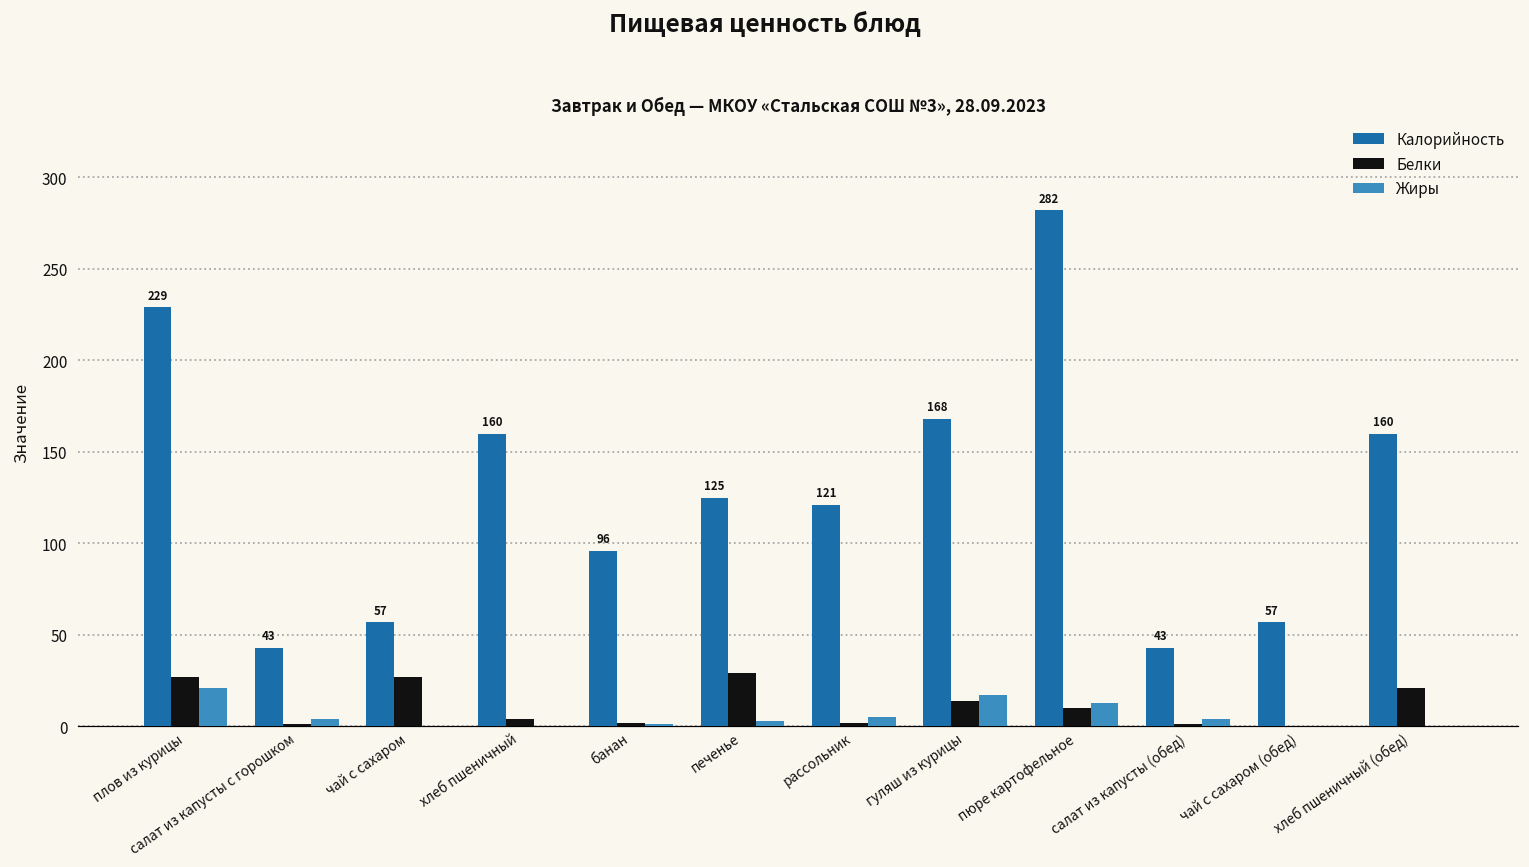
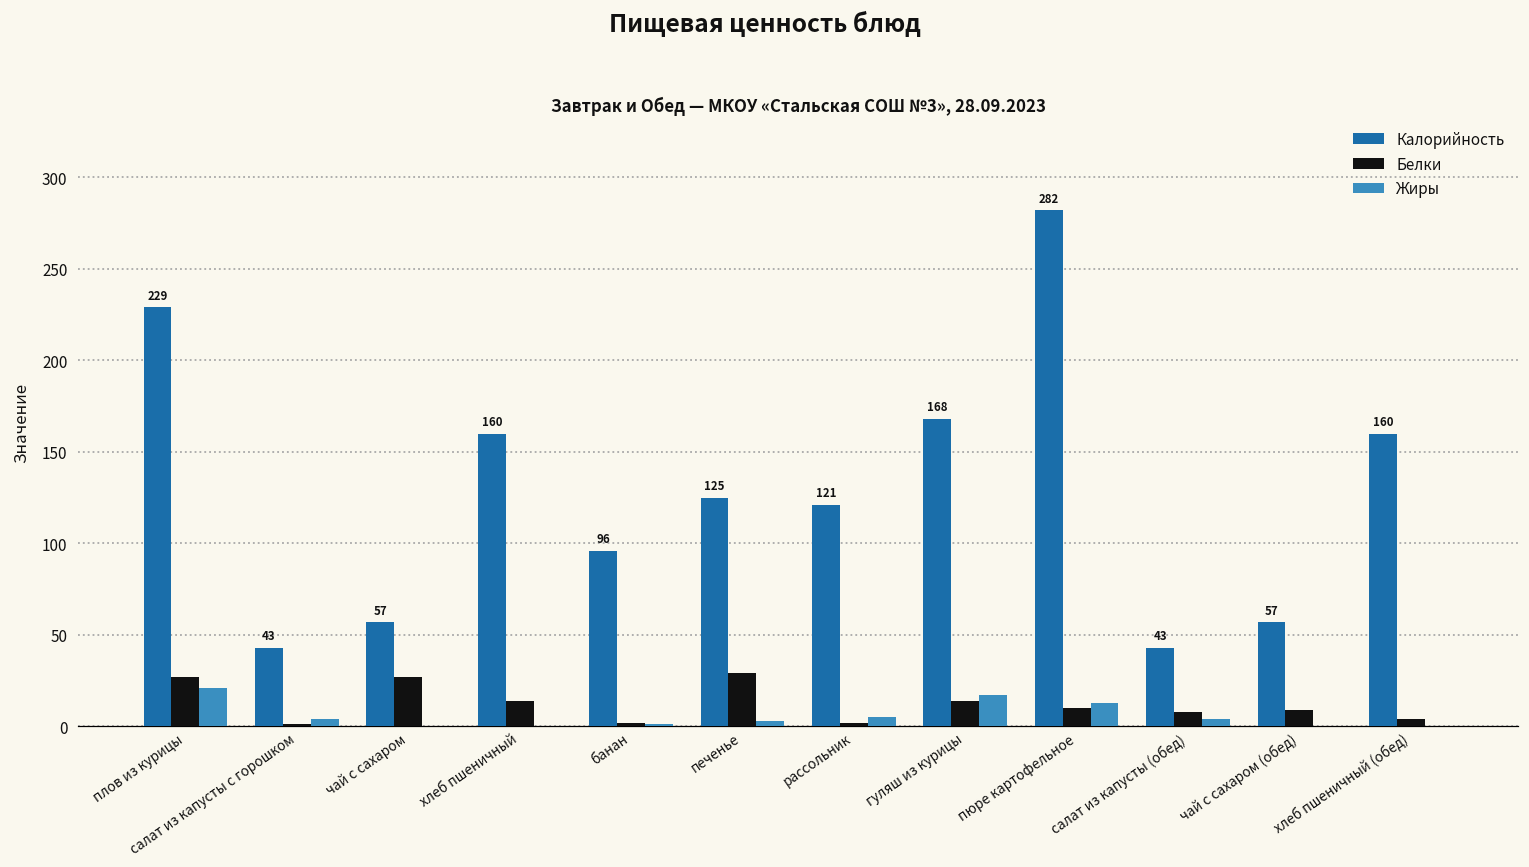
  {
    "Белки": {
      "плов из курицы": 27,
      "чай с сахаром": 27,
-     "хлеб пшеничный": 4,
+     "хлеб пшеничный": 14,
      "банан": 2,
      "печенье": 29,
      "рассольник": 2,
      "гуляш из курицы": 14,
      "пюре картофельное": 10,
-     "салат из капусты (обед)": 1,
-     "чай с сахаром (обед)": 0,
-     "хлеб пшеничный (обед)": 21
+     "салат из капусты (обед)": 8,
+     "чай с сахаром (обед)": 9,
+     "хлеб пшеничный (обед)": 4
    }
  }
